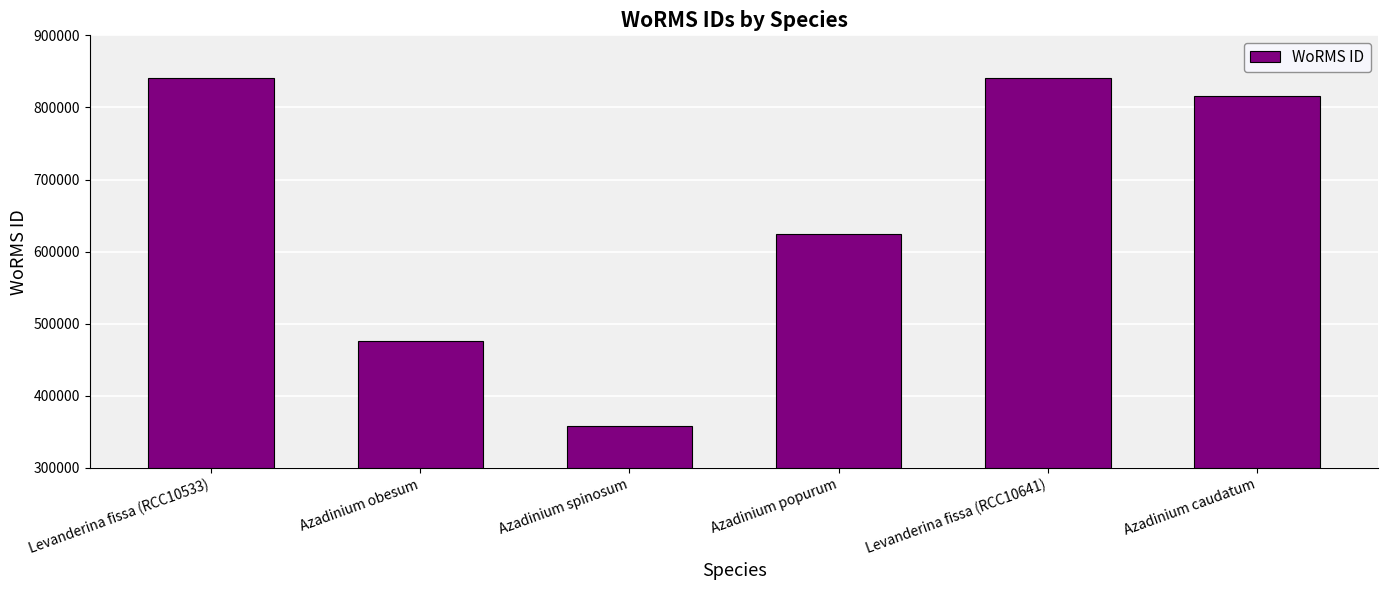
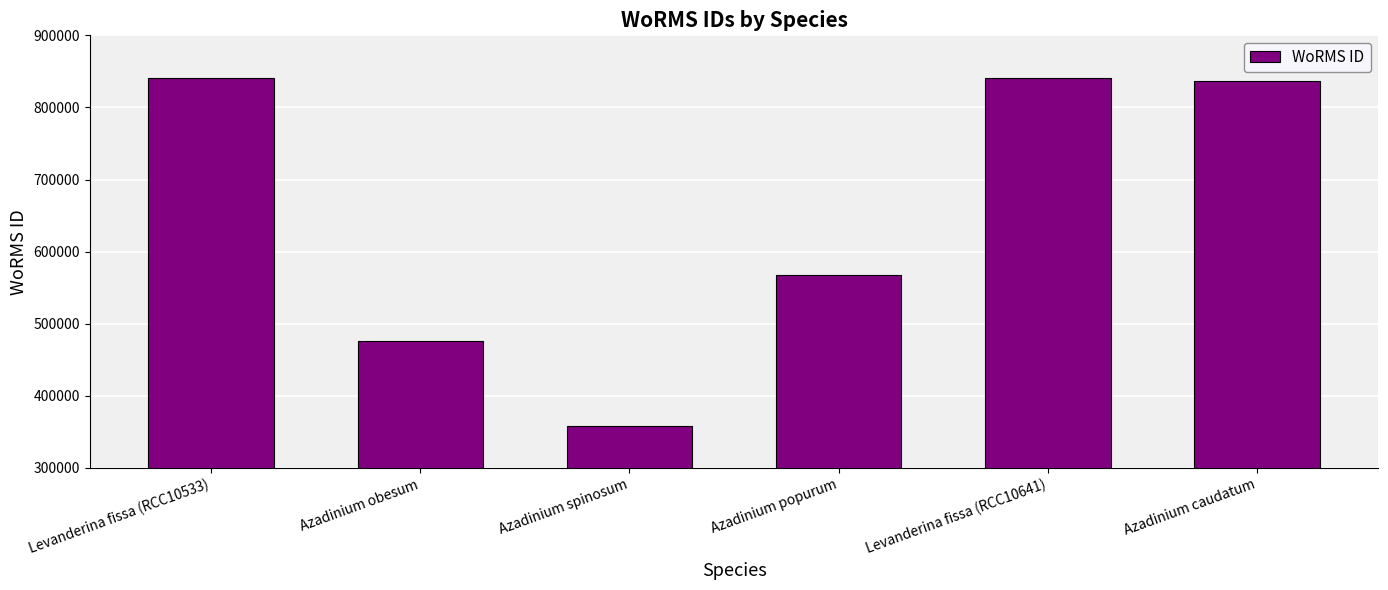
  {
    "Levanderina fissa (RCC10533)": 840000,
    "Azadinium obesum": 480000,
    "Azadinium spinosum": 360000,
-   "Azadinium popurum": 620000,
+   "Azadinium popurum": 570000,
    "Levanderina fissa (RCC10641)": 840000,
-   "Azadinium caudatum": 820000
+   "Azadinium caudatum": 840000
  }
